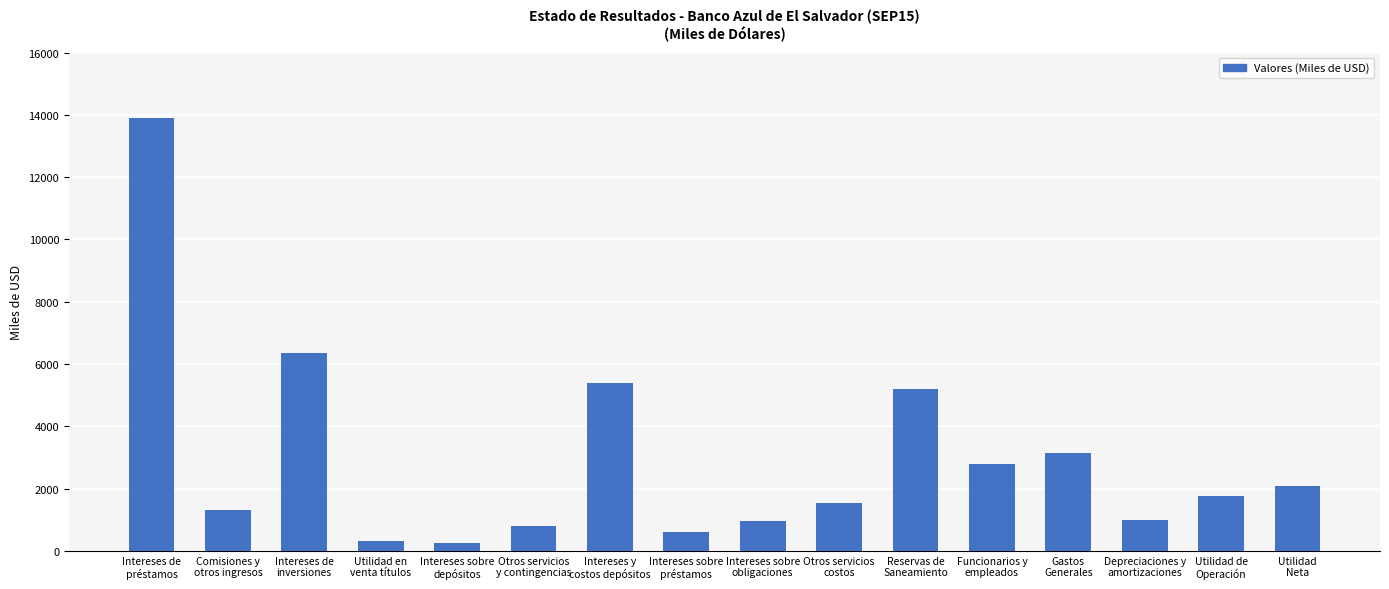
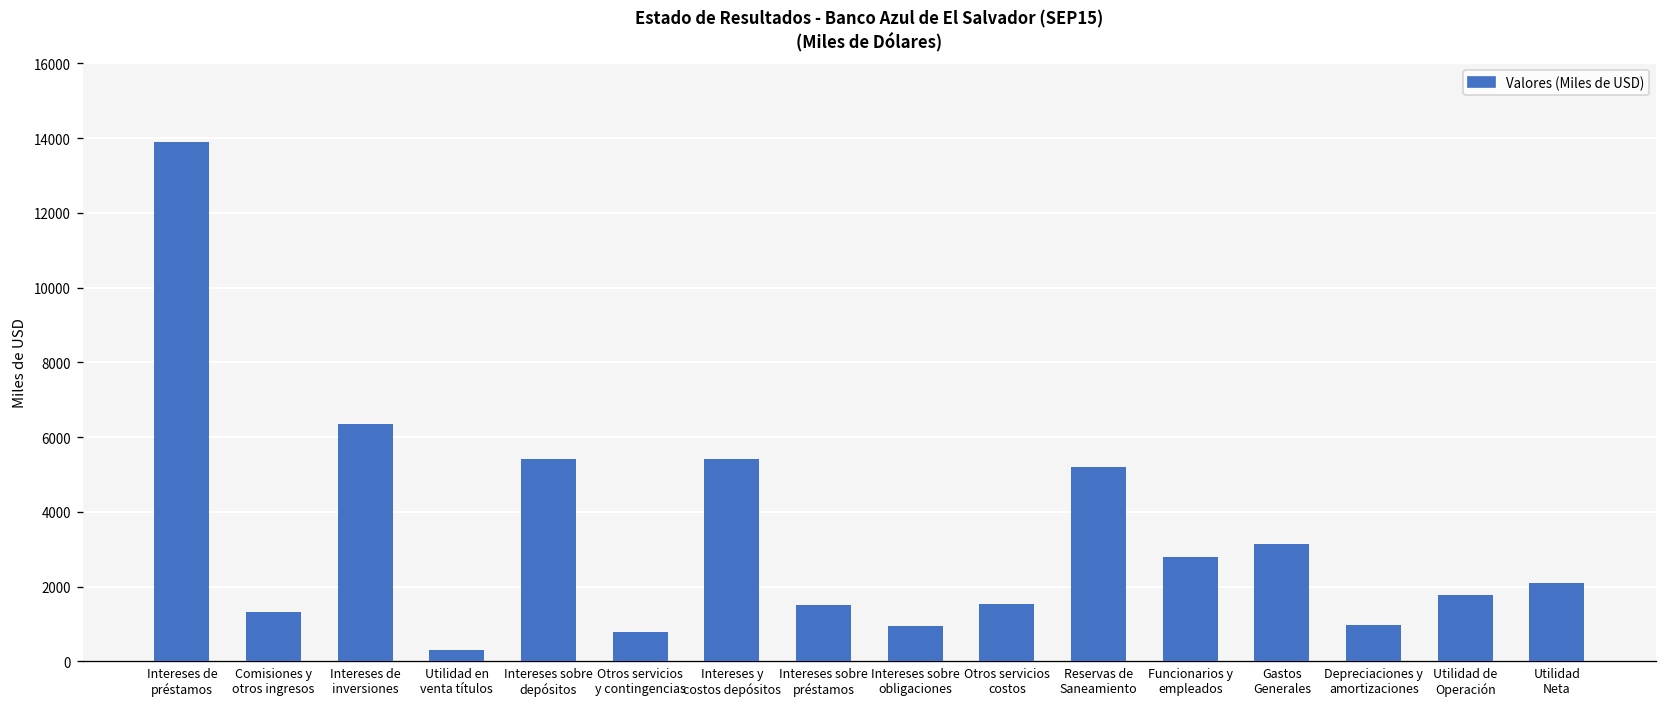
  {
    "Intereses de préstamos": 13900,
    "Comisiones y otros ingresos": 1300,
    "Intereses de inversiones": 6400,
    "Utilidad en venta títulos": 300,
-   "Intereses sobre depósitos": 200,
+   "Intereses sobre depósitos": 5400,
    "Otros servicios y contingencias": 800,
    "Intereses y costos depósitos": 5400,
-   "Intereses sobre préstamos": 600,
+   "Intereses sobre préstamos": 1500,
    "Intereses sobre obligaciones": 1000,
    "Otros servicios costos": 1500,
    "Reservas de Saneamiento": 5200,
    "Funcionarios y empleados": 2800,
    "Gastos Generales": 3100,
    "Depreciaciones y amortizaciones": 1000,
    "Utilidad de Operación": 1800,
    "Utilidad Neta": 2100
  }
